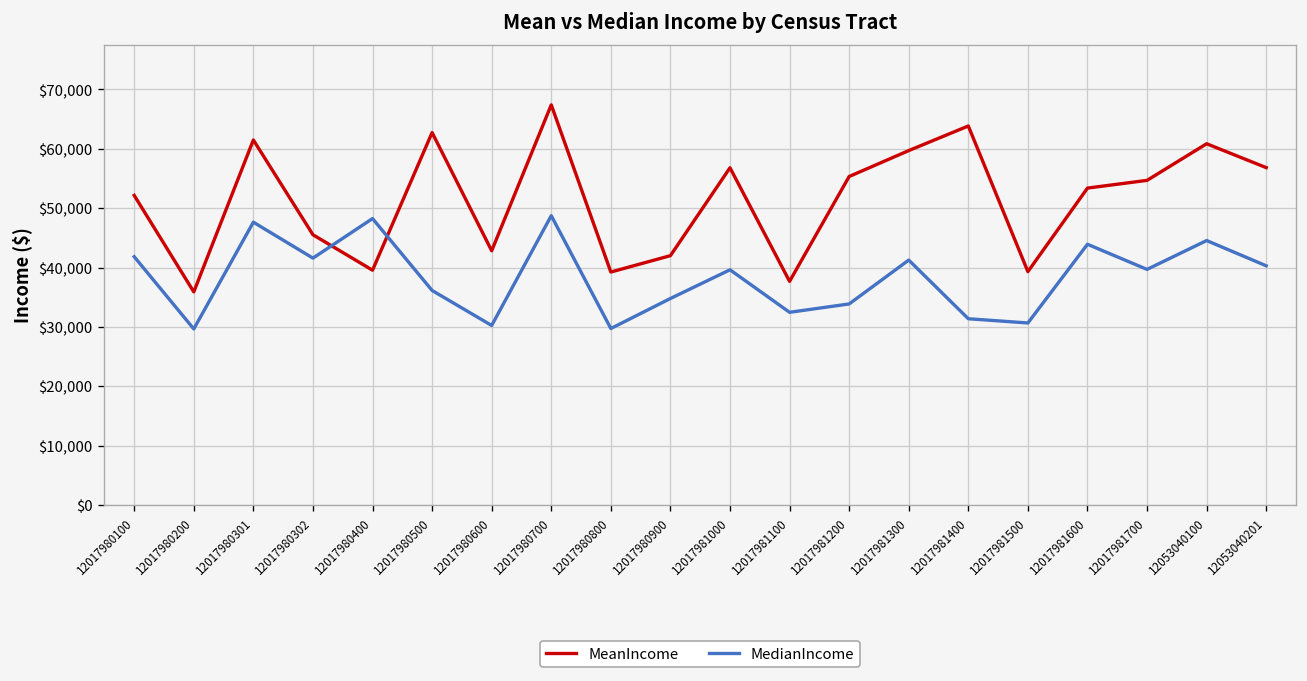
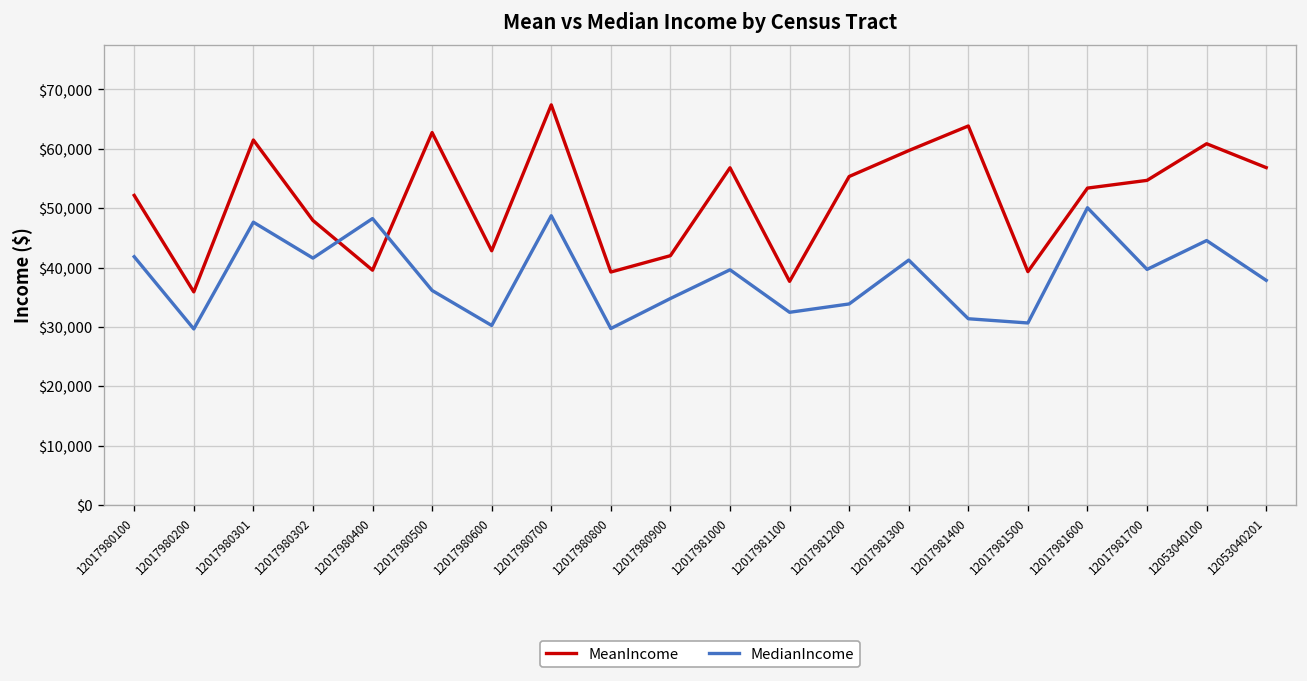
  {
    "MeanIncome": {
      "12017980100": "$52,000",
      "12017980200": "$36,000",
      "12017980301": "$61,000",
-     "12017980302": "$46,000",
+     "12017980302": "$48,000",
      "12017980400": "$40,000",
      "12017980500": "$63,000",
      "12017980600": "$43,000",
      "12017980700": "$67,000",
      "12017980800": "$39,000",
      "12017980900": "$42,000",
      "12017981000": "$57,000",
      "12017981100": "$38,000",
      "12017981200": "$55,000",
      "12017981300": "$60,000",
      "12017981400": "$64,000",
      "12017981500": "$39,000",
      "12017981600": "$53,000",
      "12017981700": "$55,000",
      "12053040100": "$61,000",
      "12053040201": "$57,000"
    },
    "MedianIncome": {
      "12017980100": "$42,000",
      "12017980200": "$30,000",
      "12017980301": "$48,000",
      "12017980302": "$42,000",
      "12017980400": "$48,000",
      "12017980500": "$36,000",
      "12017980600": "$30,000",
      "12017980700": "$49,000",
      "12017980800": "$30,000",
      "12017980900": "$35,000",
      "12017981000": "$40,000",
      "12017981100": "$32,000",
      "12017981200": "$34,000",
      "12017981300": "$41,000",
      "12017981400": "$31,000",
      "12017981500": "$31,000",
-     "12017981600": "$44,000",
+     "12017981600": "$50,000",
      "12017981700": "$40,000",
      "12053040100": "$45,000",
-     "12053040201": "$40,000"
+     "12053040201": "$38,000"
    }
  }
